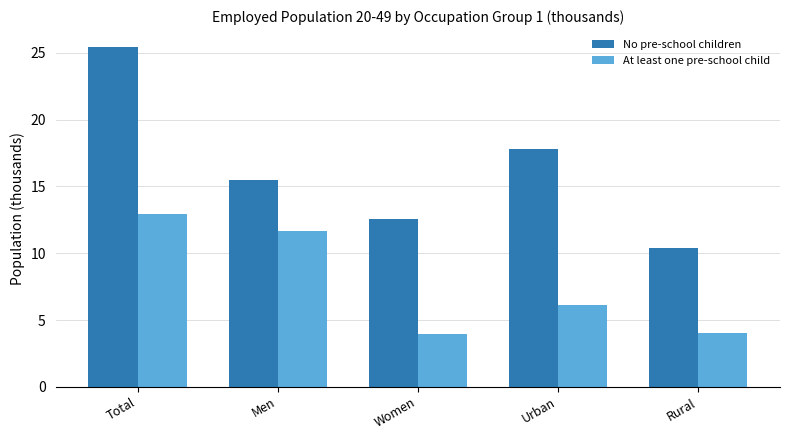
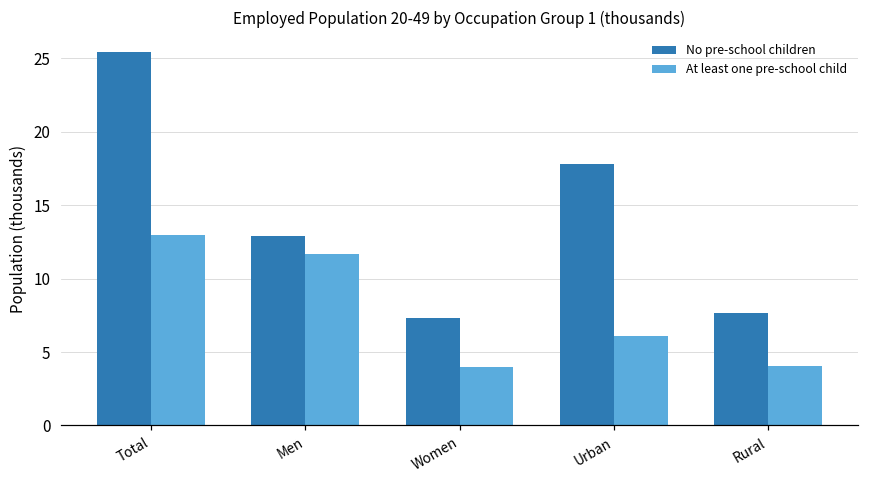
  {
    "No pre-school children": {
      "Total": 25.4,
-     "Men": 15.5,
-     "Women": 12.6,
+     "Men": 12.9,
+     "Women": 7.3,
      "Urban": 17.8,
-     "Rural": 10.4
+     "Rural": 7.7
    },
    "At least one pre-school child": {
      "Total": 12.9,
      "Men": 11.7,
      "Women": 4.0,
      "Urban": 6.1,
      "Rural": 4.0
    }
  }
